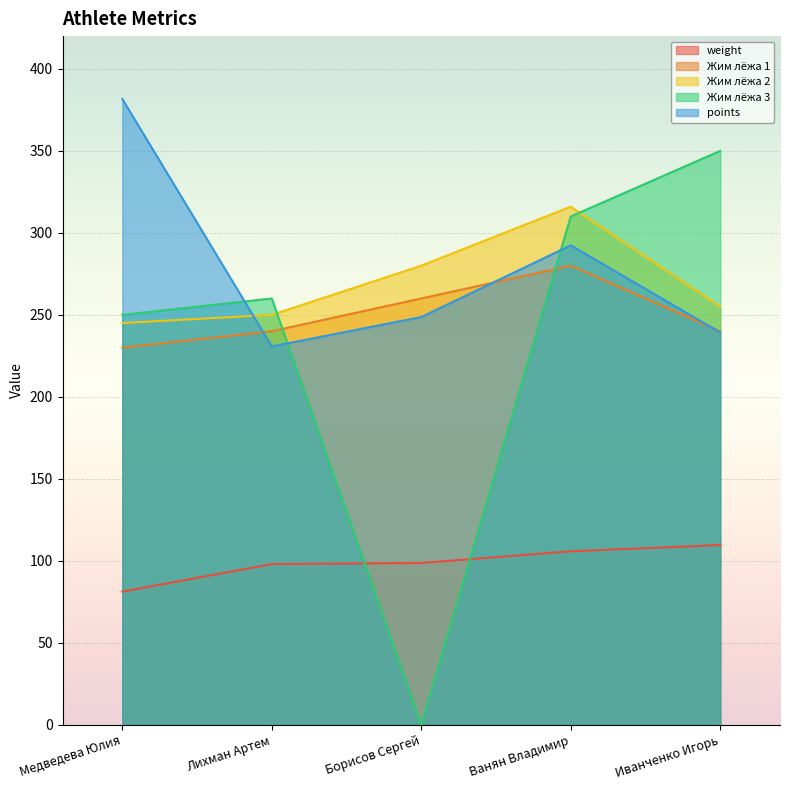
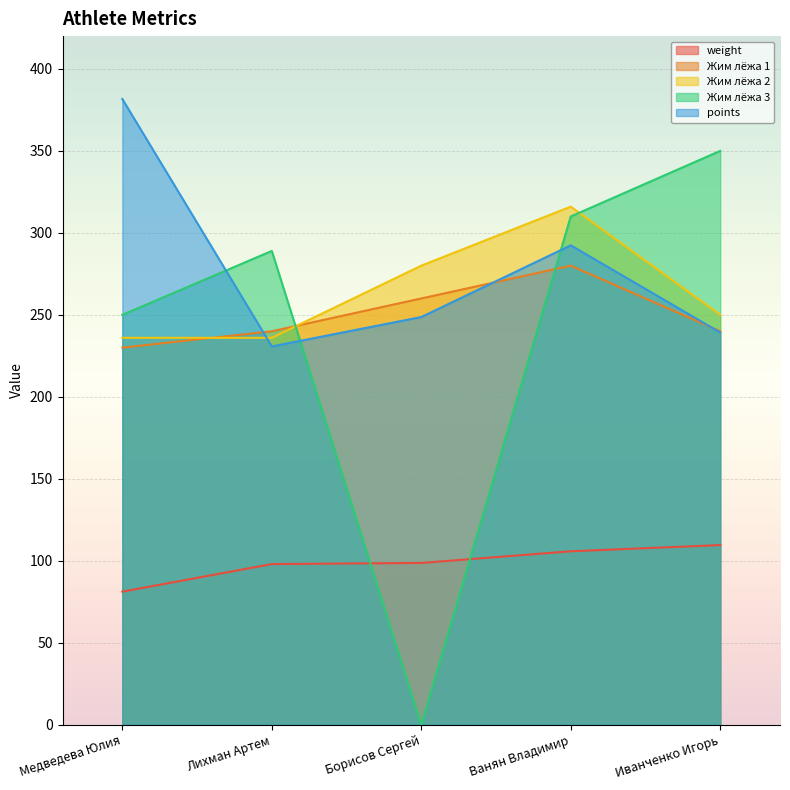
  {
    "Жим лёжа 2": {
-     "Медведева Юлия": 245,
-     "Лихман Артем": 250,
+     "Медведева Юлия": 236,
+     "Лихман Артем": 236,
      "Борисов Сергей": 280,
      "Ванян Владимир": 316,
-     "Иванченко Игорь": 255
+     "Иванченко Игорь": 250
    },
    "Жим лёжа 3": {
      "Медведева Юлия": 250,
-     "Лихман Артем": 260,
+     "Лихман Артем": 289,
      "Борисов Сергей": 0,
      "Ванян Владимир": 310,
      "Иванченко Игорь": 350
    },
    "points": {
      "Медведева Юлия": 382,
      "Лихман Артем": 231,
      "Борисов Сергей": 249,
      "Ванян Владимир": 292
    }
  }
